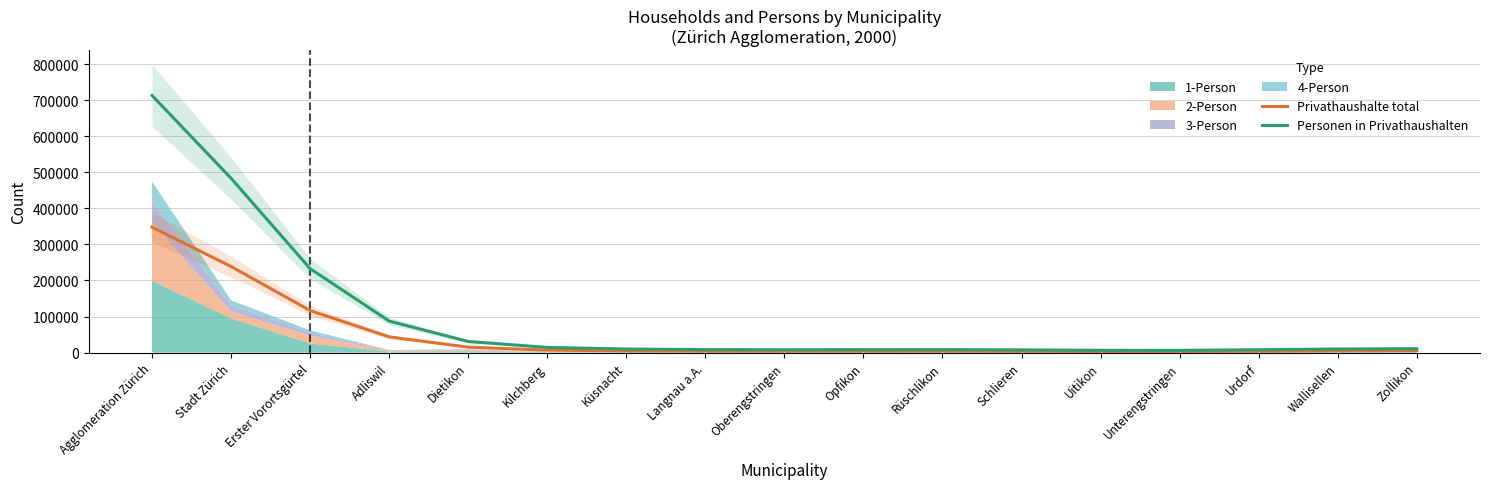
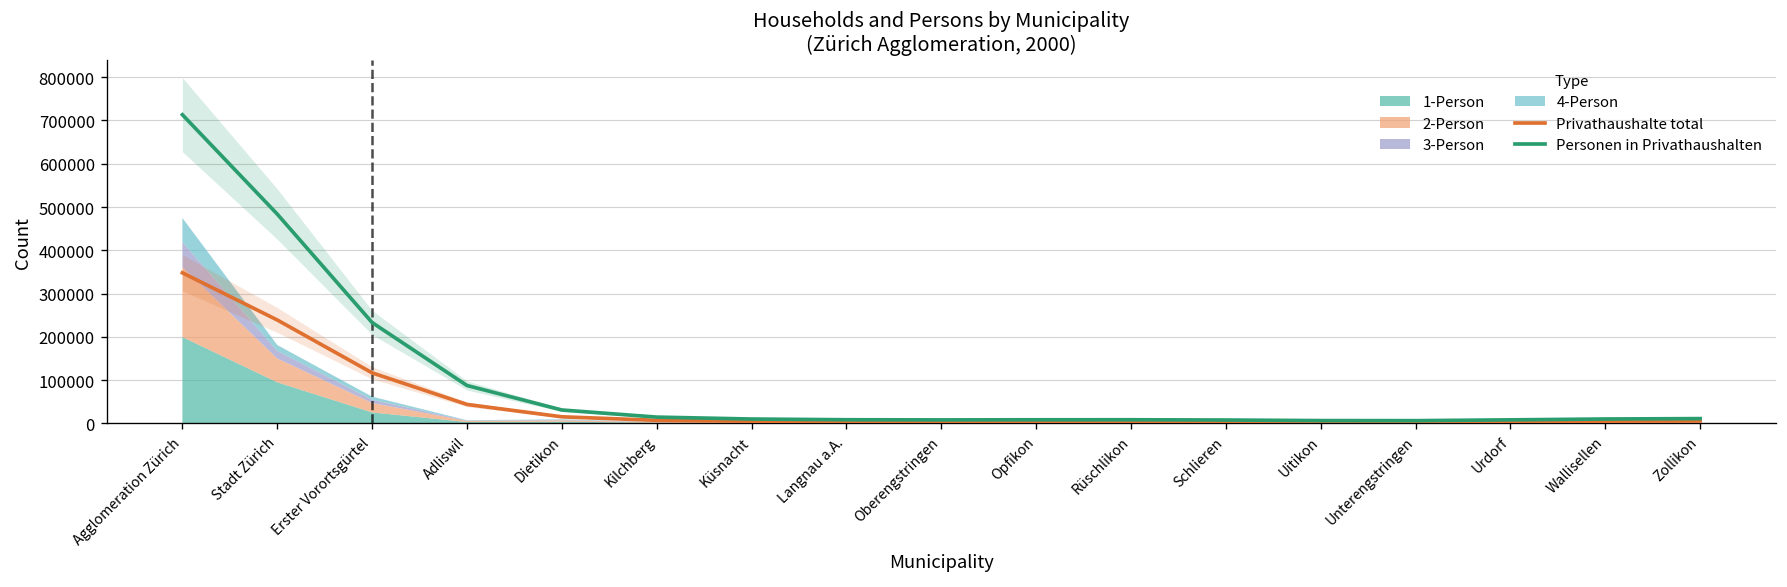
  {
    "2-Person": {
      "Agglomeration Zürich": 160000,
-     "Stadt Zürich": 20000,
+     "Stadt Zürich": 60000,
      "Erster Vorortsgürtel": 20000
    }
  }
